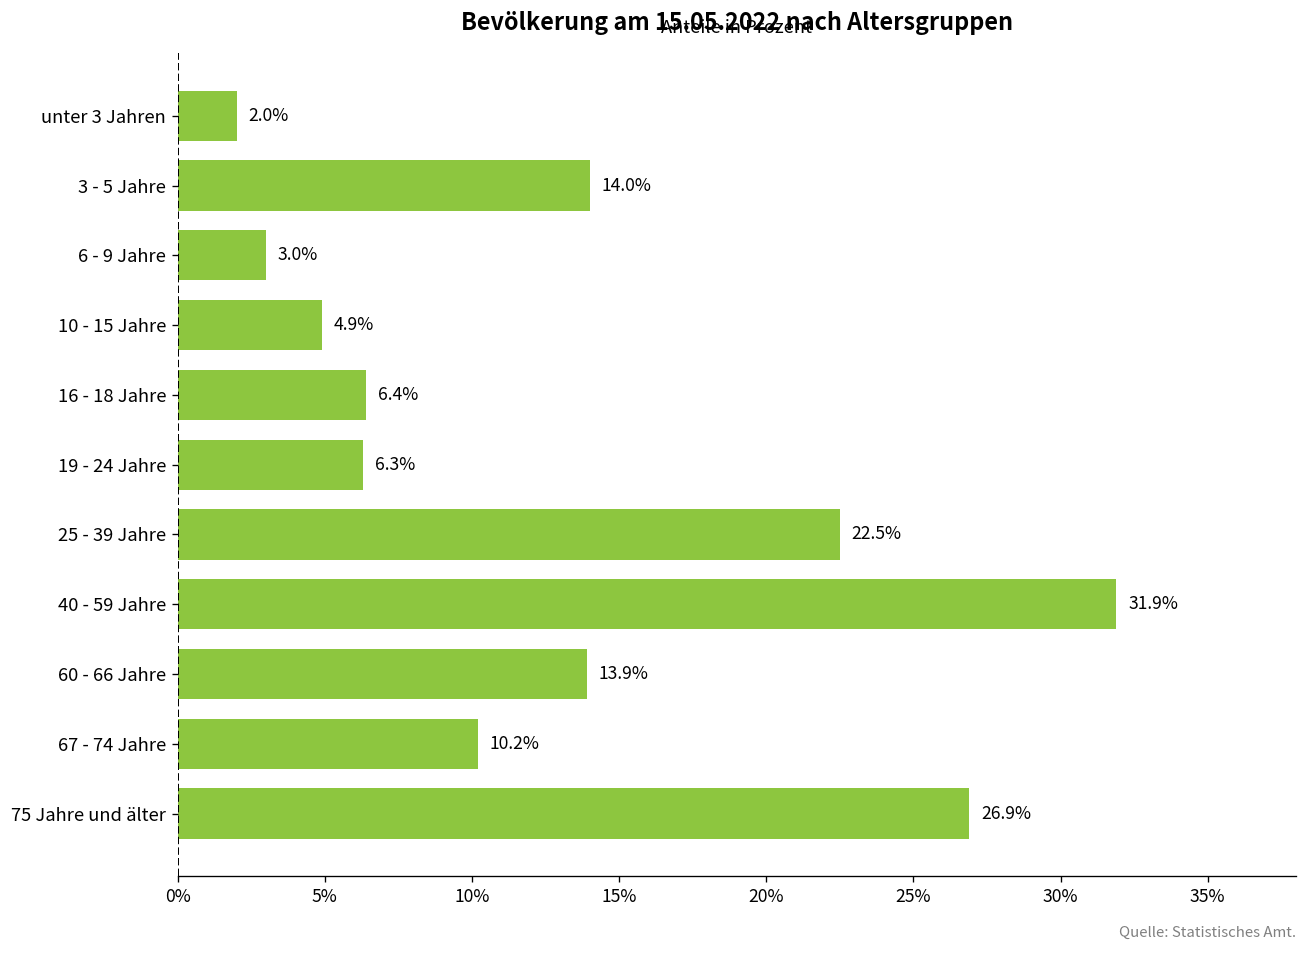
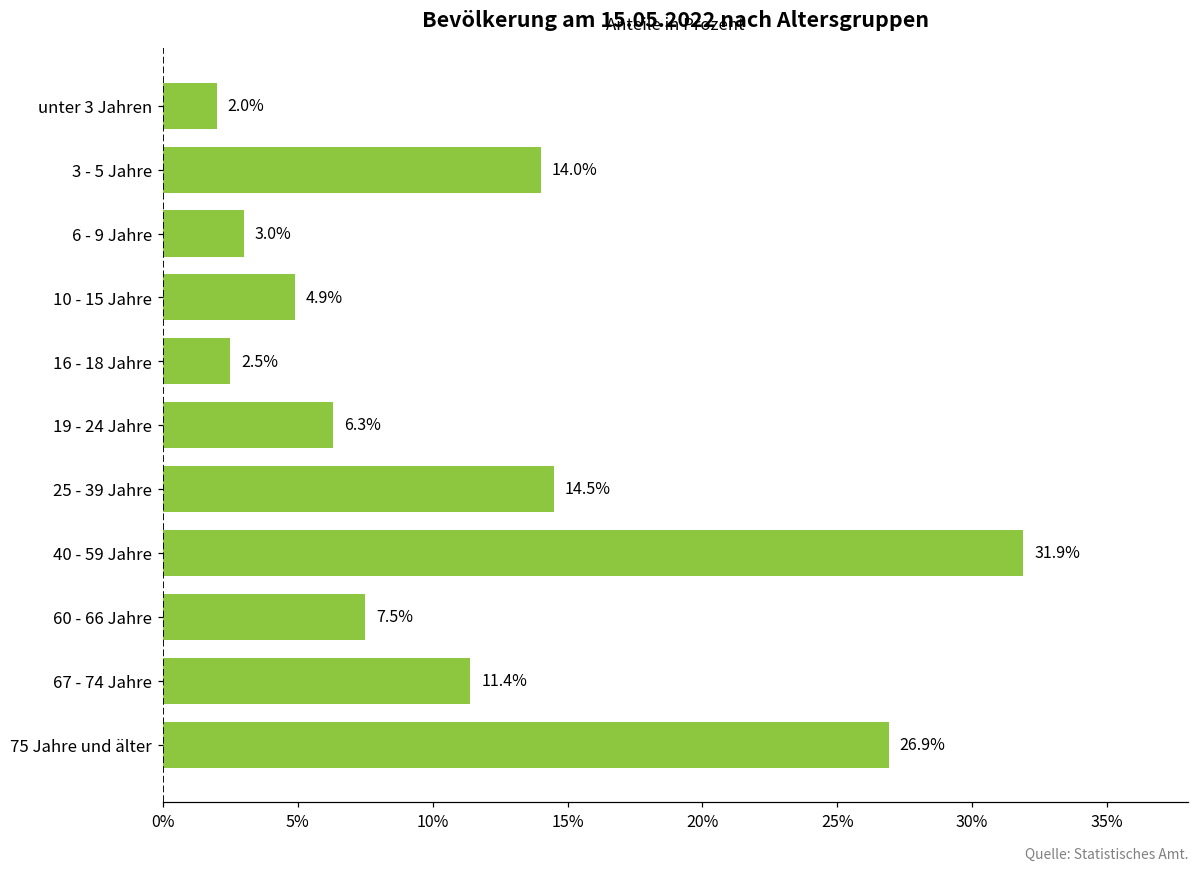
  {
    "unter 3 Jahren": "2.0%",
    "3 - 5 Jahre": "14.0%",
    "6 - 9 Jahre": "3.0%",
    "10 - 15 Jahre": "4.9%",
-   "16 - 18 Jahre": "6.4%",
+   "16 - 18 Jahre": "2.5%",
    "19 - 24 Jahre": "6.3%",
-   "25 - 39 Jahre": "22.5%",
+   "25 - 39 Jahre": "14.5%",
    "40 - 59 Jahre": "31.9%",
-   "60 - 66 Jahre": "13.9%",
-   "67 - 74 Jahre": "10.2%",
+   "60 - 66 Jahre": "7.5%",
+   "67 - 74 Jahre": "11.4%",
    "75 Jahre und älter": "26.9%"
  }
